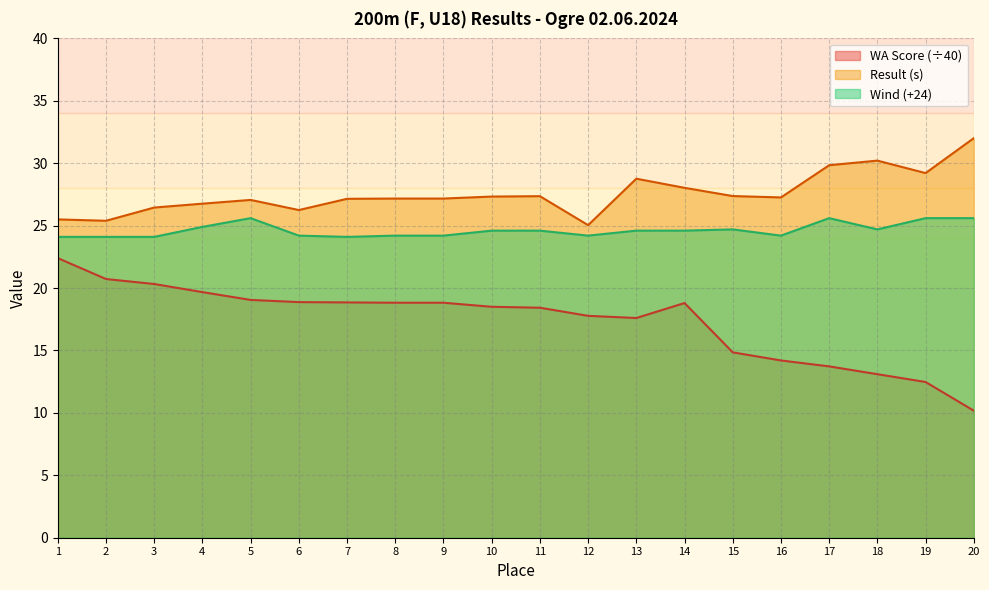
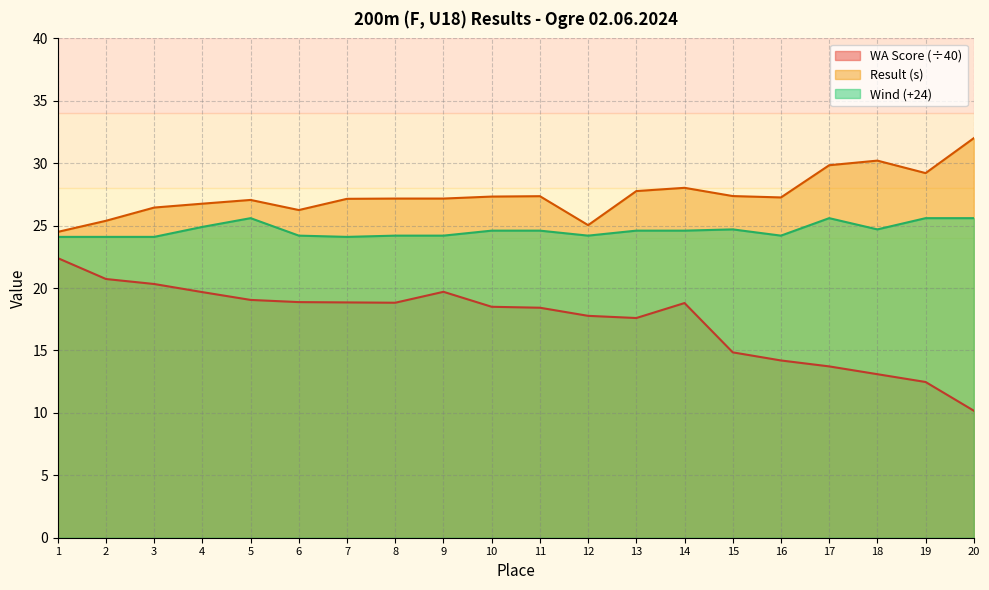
  {
    "WA Score (÷40)": {
      "1": 22.4,
      "2": 20.7,
      "3": 20.3,
      "4": 19.7,
      "5": 19.1,
      "6": 18.9,
      "7": 18.9,
      "8": 18.8,
-     "9": 18.8,
+     "9": 19.7,
      "10": 18.5,
      "11": 18.4,
      "12": 17.8,
      "13": 17.6,
      "14": 18.8,
      "15": 14.9,
      "16": 14.2,
      "17": 13.7,
      "18": 13.1,
      "19": 12.5,
      "20": 10.2
    },
    "Result (s)": {
-     "1": 25.5,
+     "1": 24.5,
      "2": 25.4,
      "3": 26.5,
      "4": 26.8,
      "5": 27.1,
      "6": 26.3,
      "7": 27.2,
      "8": 27.2,
      "9": 27.2,
      "10": 27.3,
      "11": 27.4,
      "12": 25.0,
-     "13": 28.8,
+     "13": 27.8,
      "14": 28.0,
      "15": 27.4,
      "16": 27.3,
      "17": 29.8,
      "18": 30.2,
      "19": 29.2,
      "20": 32.0
    },
    "Wind (+24)": {
      "1": 24.1,
      "2": 24.1,
      "3": 24.1,
      "4": 24.9,
      "5": 25.6,
      "6": 24.2,
      "7": 24.1,
      "8": 24.2,
      "9": 24.2,
      "10": 24.6,
      "11": 24.6,
      "12": 24.2,
      "13": 24.6,
      "14": 24.6,
      "15": 24.7,
      "16": 24.2,
      "17": 25.6,
      "18": 24.7,
      "19": 25.6,
      "20": 25.6
    }
  }
